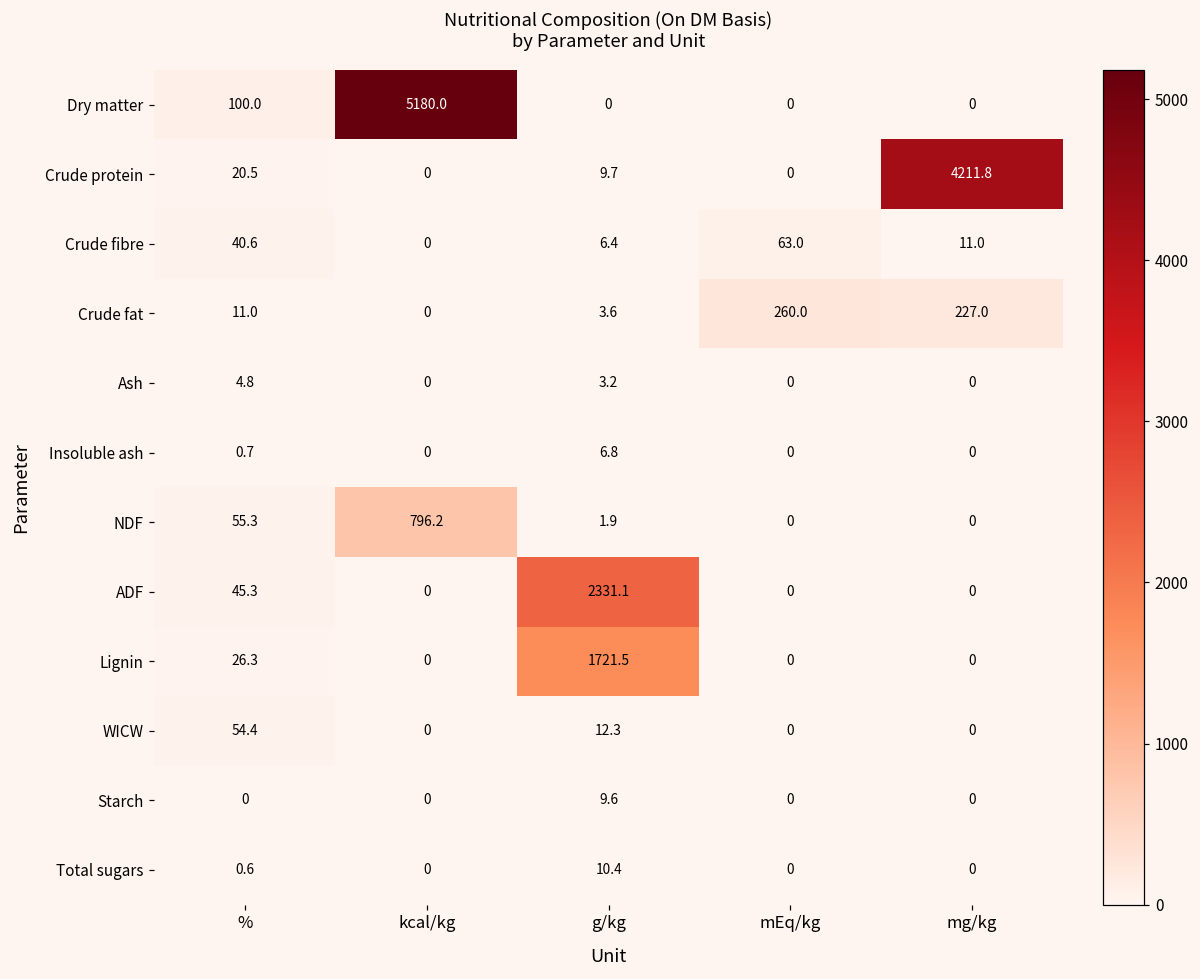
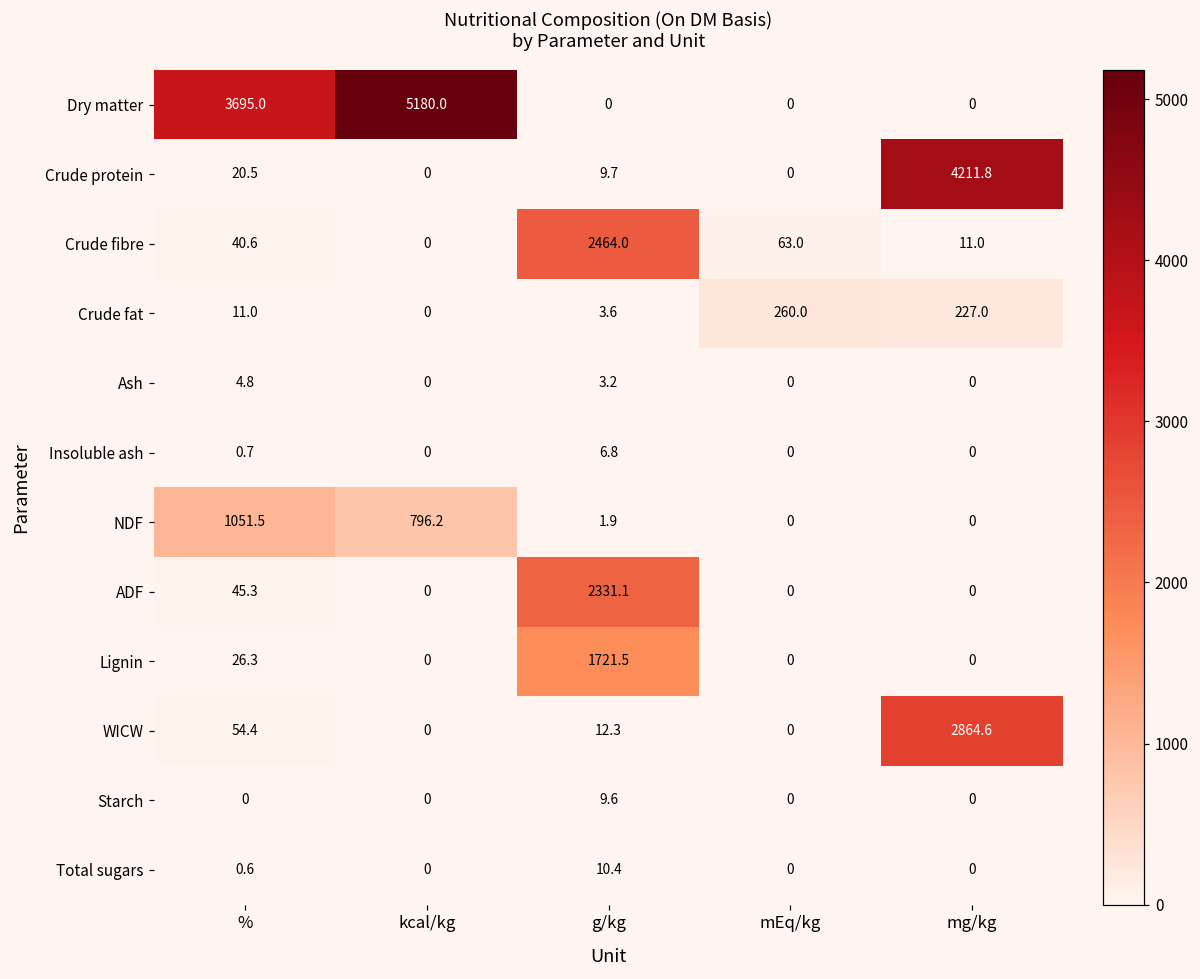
  {
    "Dry matter": {
-     "%": 100.0,
+     "%": 3695.0,
      "kcal/kg": 5180.0,
      "g/kg": 0,
      "mEq/kg": 0,
      "mg/kg": 0
    },
    "Crude protein": {
      "%": 20.5,
      "kcal/kg": 0,
      "g/kg": 9.7,
      "mEq/kg": 0,
      "mg/kg": 4211.8
    },
    "Crude fibre": {
      "%": 40.6,
      "kcal/kg": 0,
-     "g/kg": 6.4,
+     "g/kg": 2464.0,
      "mEq/kg": 63.0,
      "mg/kg": 11.0
    },
    "Crude fat": {
      "%": 11.0,
      "kcal/kg": 0,
      "g/kg": 3.6,
      "mEq/kg": 260.0,
      "mg/kg": 227.0
    },
    "Ash": {
      "%": 4.8,
      "kcal/kg": 0,
      "g/kg": 3.2,
      "mEq/kg": 0,
      "mg/kg": 0
    },
    "Insoluble ash": {
      "%": 0.7,
      "kcal/kg": 0,
      "g/kg": 6.8,
      "mEq/kg": 0,
      "mg/kg": 0
    },
    "NDF": {
-     "%": 55.3,
+     "%": 1051.5,
      "kcal/kg": 796.2,
      "g/kg": 1.9,
      "mEq/kg": 0,
      "mg/kg": 0
    },
    "ADF": {
      "%": 45.3,
      "kcal/kg": 0,
      "g/kg": 2331.1,
      "mEq/kg": 0,
      "mg/kg": 0
    },
    "Lignin": {
      "%": 26.3,
      "kcal/kg": 0,
      "g/kg": 1721.5,
      "mEq/kg": 0,
      "mg/kg": 0
    },
    "WICW": {
      "%": 54.4,
      "kcal/kg": 0,
      "g/kg": 12.3,
      "mEq/kg": 0,
-     "mg/kg": 0
+     "mg/kg": 2864.6
    },
    "Starch": {
      "%": 0,
      "kcal/kg": 0,
      "g/kg": 9.6,
      "mEq/kg": 0,
      "mg/kg": 0
    },
    "Total sugars": {
      "%": 0.6,
      "kcal/kg": 0,
      "g/kg": 10.4,
      "mEq/kg": 0,
      "mg/kg": 0
    }
  }
